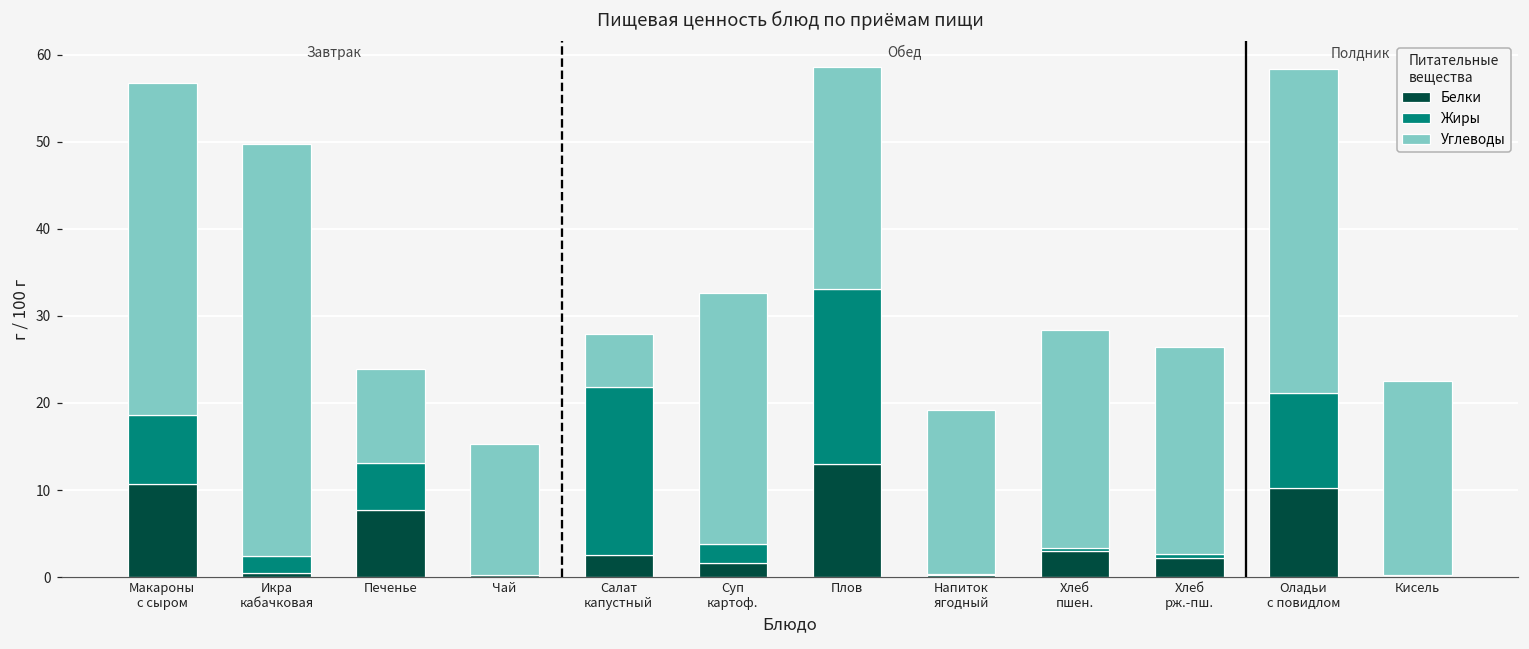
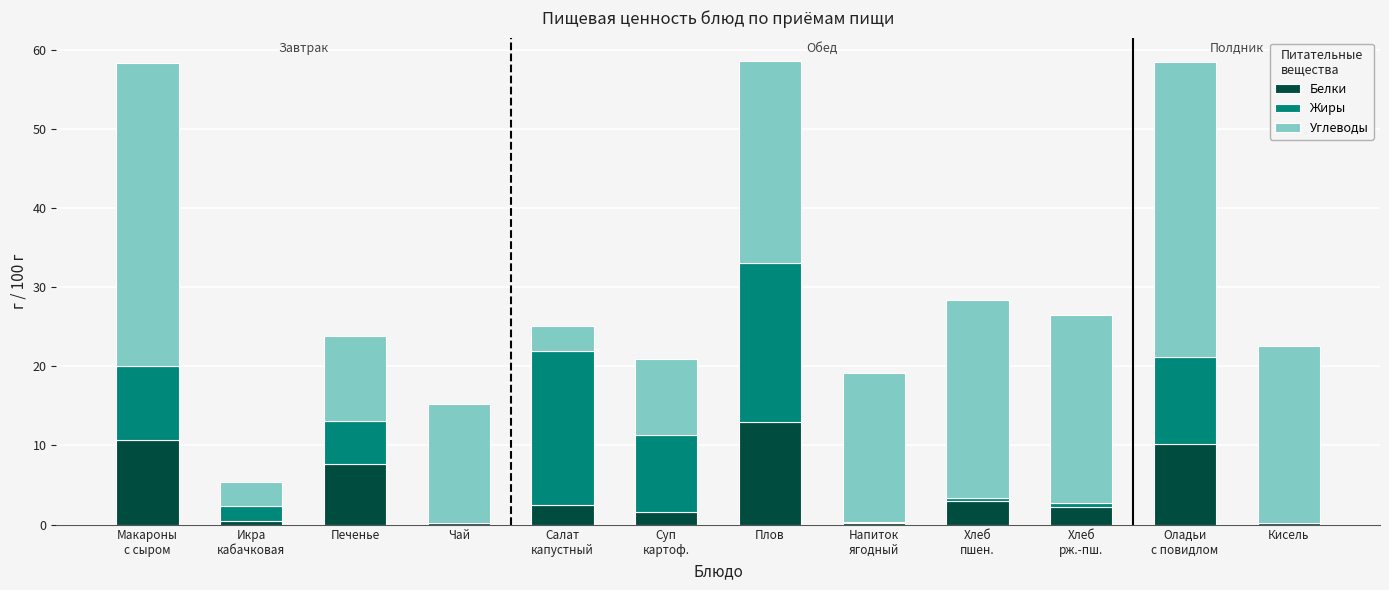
  {
    "Белки": {
      "Макароны с сыром": 11,
      "Икра кабачковая": 0,
      "Печенье": 8,
      "Салат капустный": 3,
      "Суп картоф.": 2,
      "Плов": 13,
      "Хлеб пшен.": 3,
      "Хлеб рж.-пш.": 2,
      "Оладьи с повидлом": 10
    },
    "Жиры": {
-     "Макароны с сыром": 8,
+     "Макароны с сыром": 9,
      "Икра кабачковая": 2,
      "Печенье": 5,
      "Салат капустный": 19,
-     "Суп картоф.": 2,
+     "Суп картоф.": 10,
      "Плов": 20,
      "Хлеб пшен.": 0,
      "Хлеб рж.-пш.": 0,
      "Оладьи с повидлом": 11
    },
    "Углеводы": {
      "Макароны с сыром": 38,
-     "Икра кабачковая": 47,
+     "Икра кабачковая": 3,
      "Печенье": 11,
      "Чай": 15,
-     "Салат капустный": 6,
-     "Суп картоф.": 29,
+     "Салат капустный": 3,
+     "Суп картоф.": 10,
      "Плов": 26,
      "Напиток ягодный": 19,
      "Хлеб пшен.": 25,
      "Хлеб рж.-пш.": 24,
      "Оладьи с повидлом": 37,
      "Кисель": 22
    }
  }
